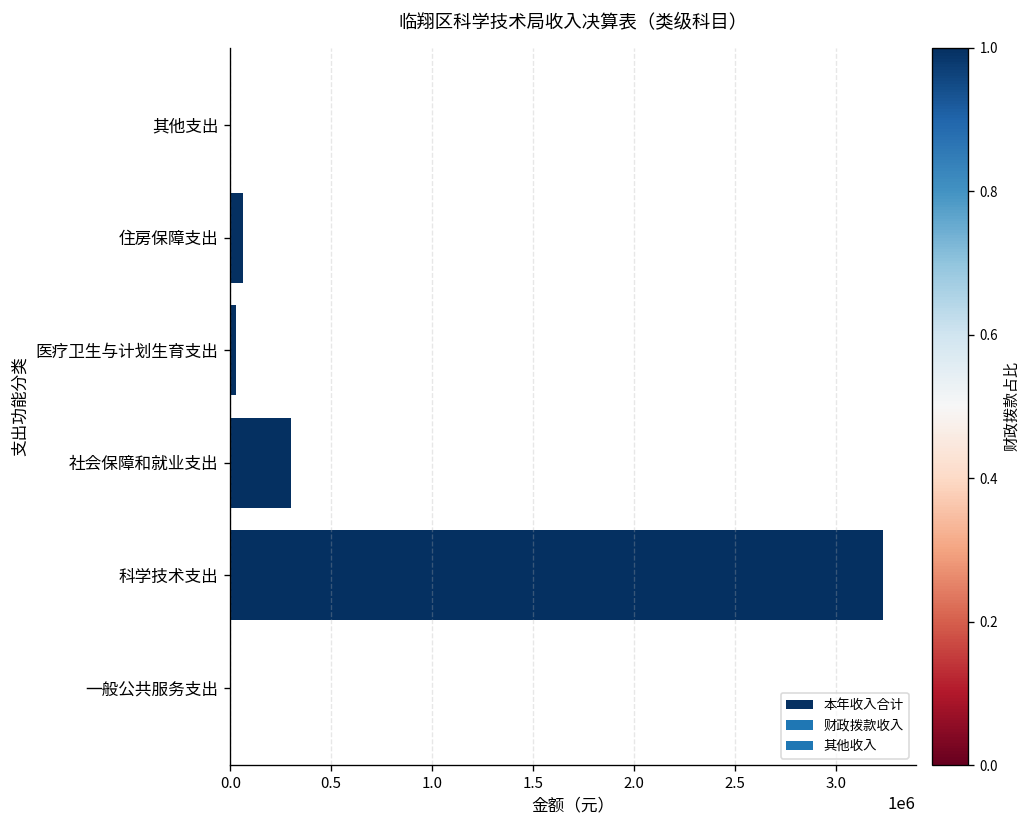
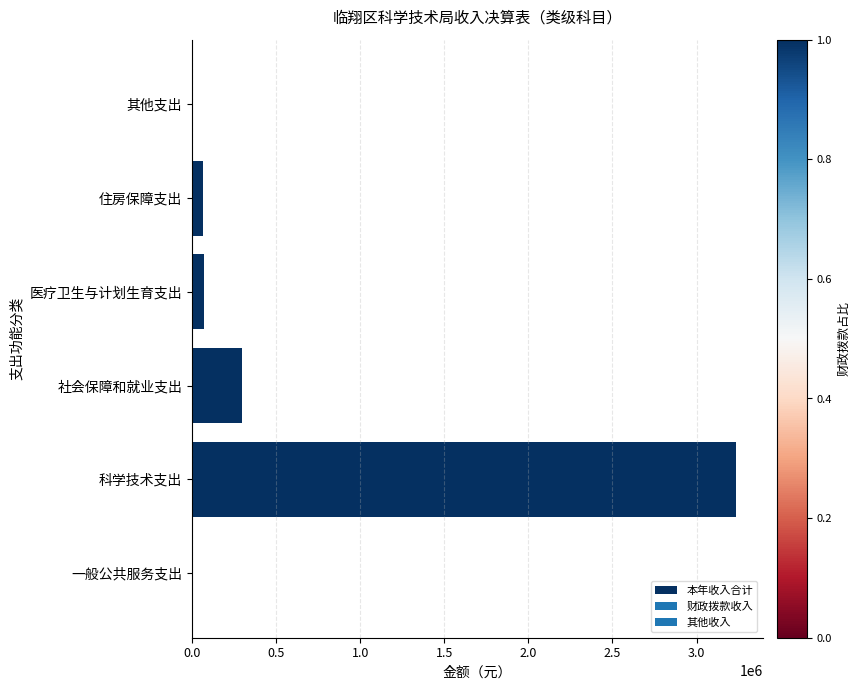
  {
    "住房保障支出": 60000,
-   "医疗卫生与计划生育支出": 30000,
+   "医疗卫生与计划生育支出": 70000,
    "社会保障和就业支出": 300000,
    "科学技术支出": 3230000
  }
